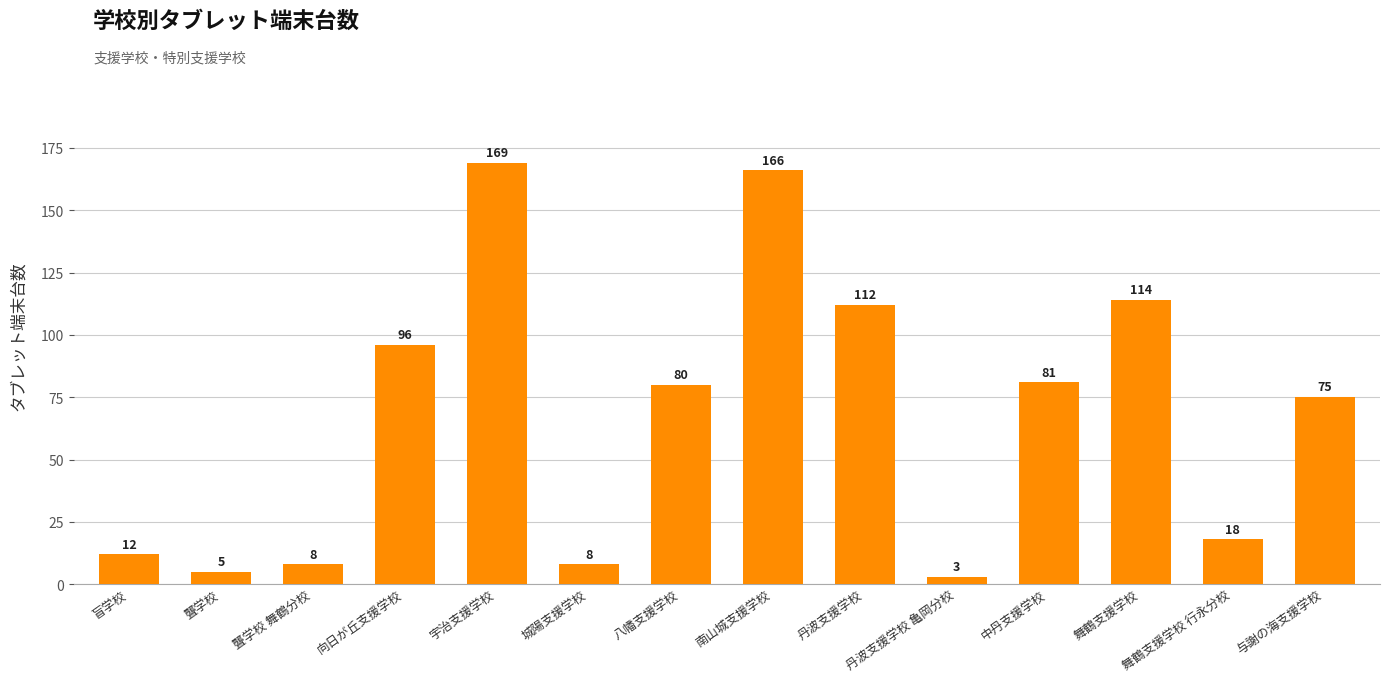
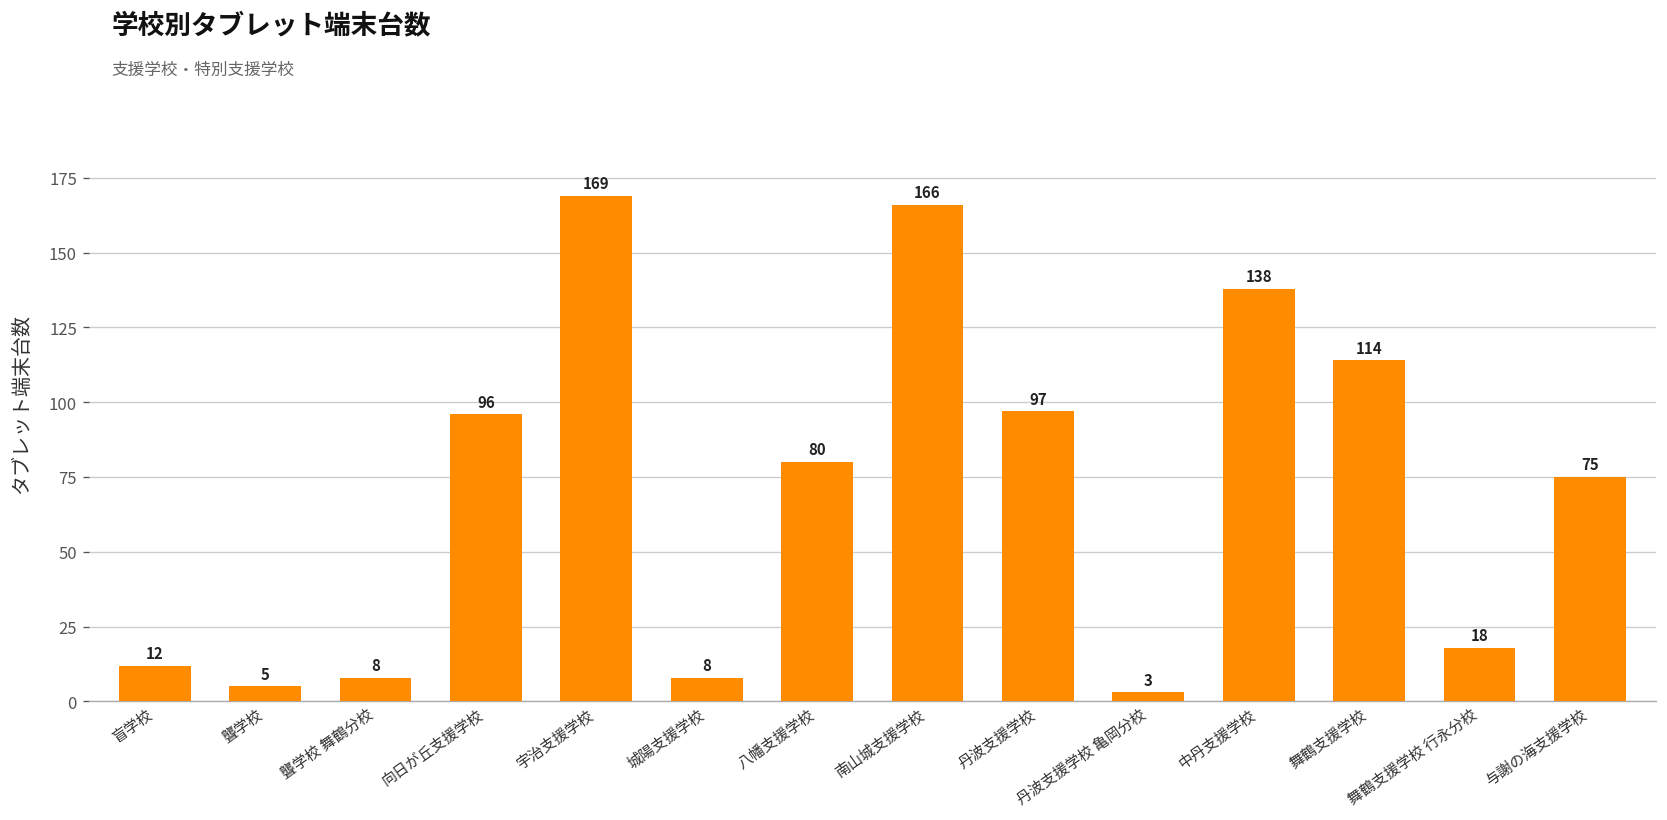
  {
    "盲学校": 12,
    "聾学校": 5,
    "聾学校 舞鶴分校": 8,
    "向日が丘支援学校": 96,
    "宇治支援学校": 169,
    "城陽支援学校": 8,
    "八幡支援学校": 80,
    "南山城支援学校": 166,
-   "丹波支援学校": 112,
+   "丹波支援学校": 97,
    "丹波支援学校 亀岡分校": 3,
-   "中丹支援学校": 81,
+   "中丹支援学校": 138,
    "舞鶴支援学校": 114,
    "舞鶴支援学校 行永分校": 18,
    "与謝の海支援学校": 75
  }
